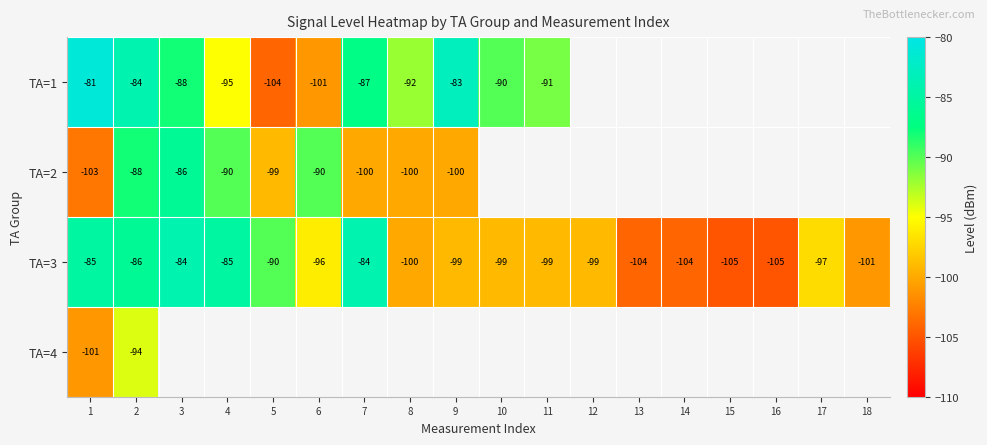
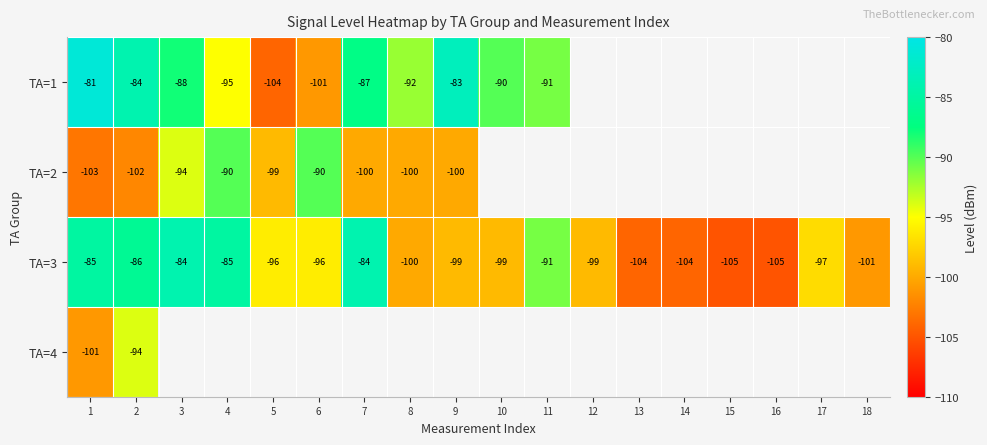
  {
    "TA=1": {
      "1": -81,
      "2": -84,
      "3": -88,
      "4": -95,
      "5": -104,
      "6": -101,
      "7": -87,
      "8": -92,
      "9": -83,
      "10": -90,
      "11": -91
    },
    "TA=2": {
      "1": -103,
-     "2": -88,
-     "3": -86,
+     "2": -102,
+     "3": -94,
      "4": -90,
      "5": -99,
      "6": -90,
      "7": -100,
      "8": -100,
      "9": -100
    },
    "TA=3": {
      "1": -85,
      "2": -86,
      "3": -84,
      "4": -85,
-     "5": -90,
+     "5": -96,
      "6": -96,
      "7": -84,
      "8": -100,
      "9": -99,
      "10": -99,
-     "11": -99,
+     "11": -91,
      "12": -99,
      "13": -104,
      "14": -104,
      "15": -105,
      "16": -105,
      "17": -97,
      "18": -101
    },
    "TA=4": {
      "1": -101,
      "2": -94
    }
  }
